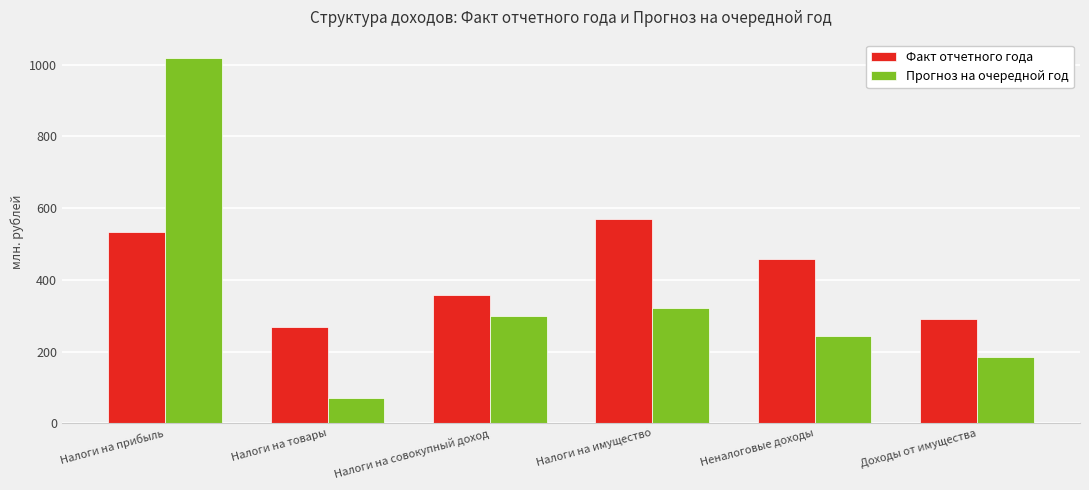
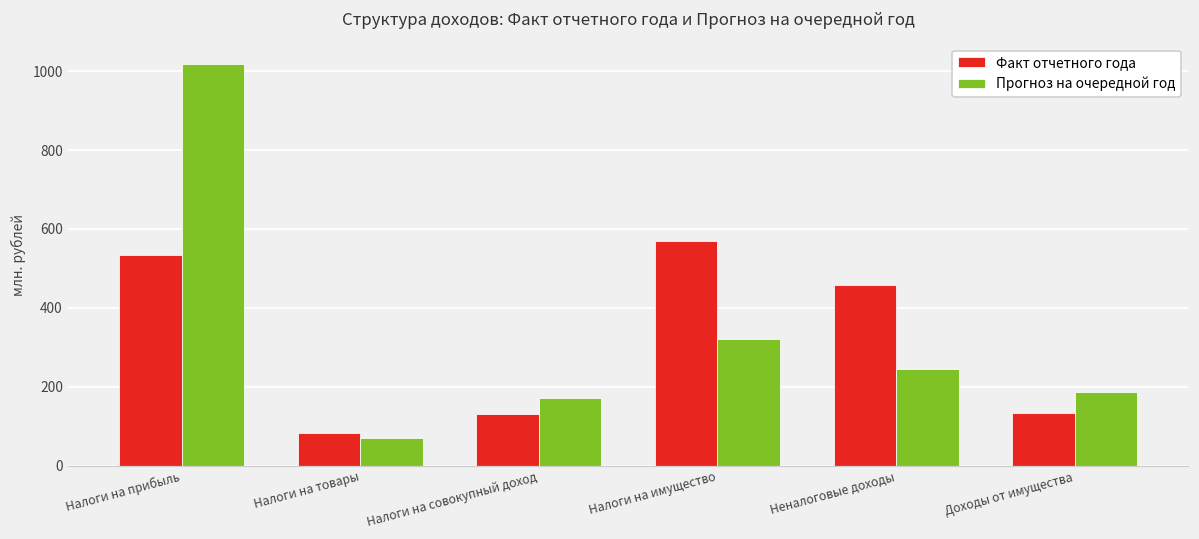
  {
    "Факт отчетного года": {
      "Налоги на прибыль": 530,
-     "Налоги на товары": 270,
-     "Налоги на совокупный доход": 360,
+     "Налоги на товары": 80,
+     "Налоги на совокупный доход": 130,
      "Налоги на имущество": 570,
      "Неналоговые доходы": 460,
-     "Доходы от имущества": 290
+     "Доходы от имущества": 130
    },
    "Прогноз на очередной год": {
      "Налоги на прибыль": 1020,
      "Налоги на товары": 70,
-     "Налоги на совокупный доход": 300,
+     "Налоги на совокупный доход": 170,
      "Налоги на имущество": 320,
      "Неналоговые доходы": 240,
      "Доходы от имущества": 190
    }
  }
